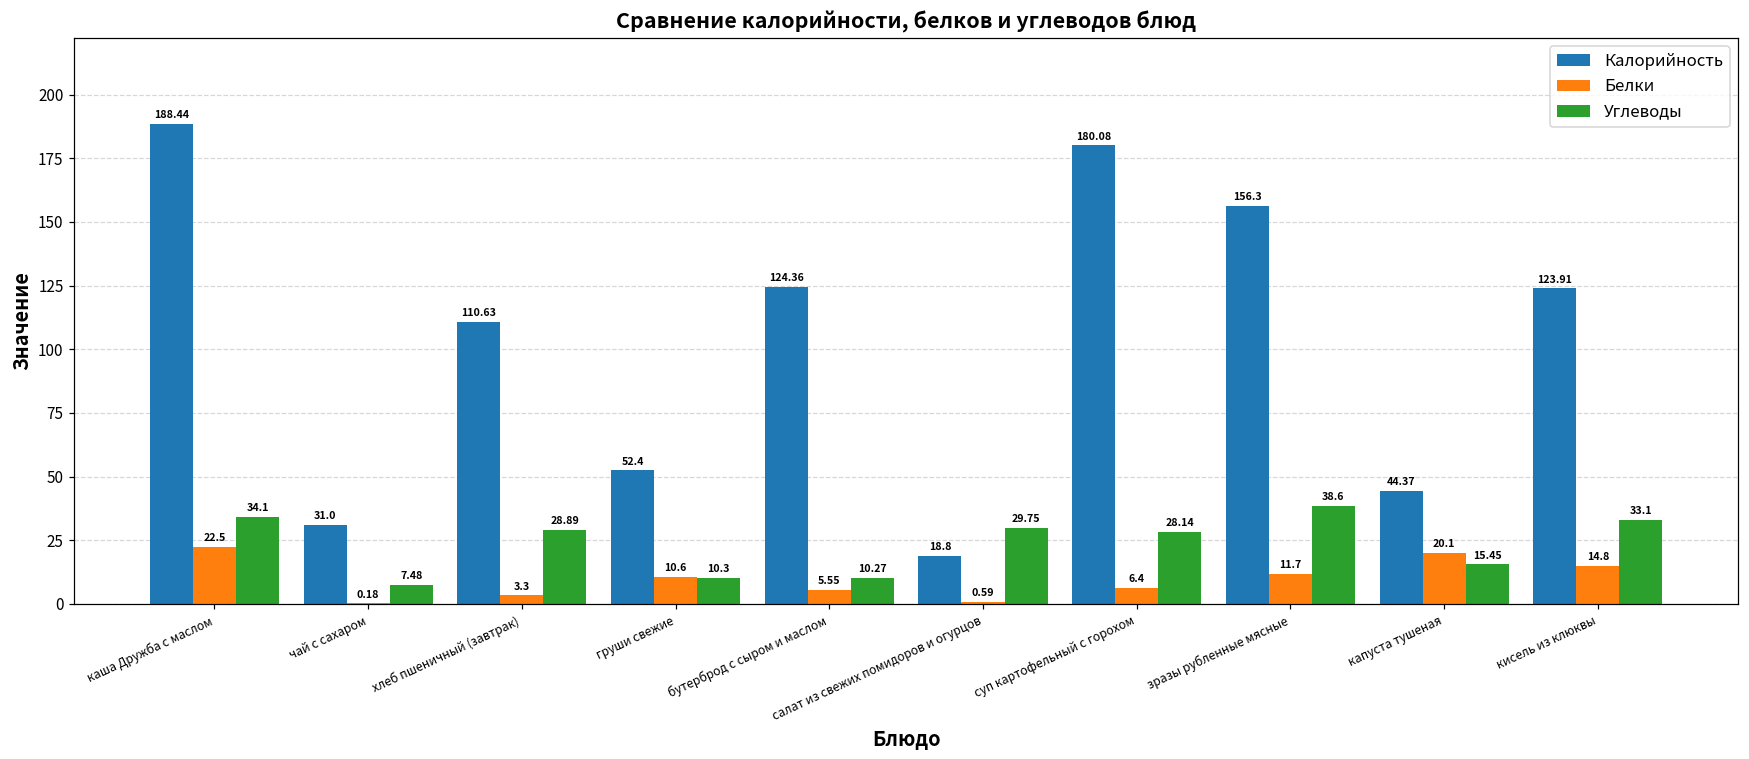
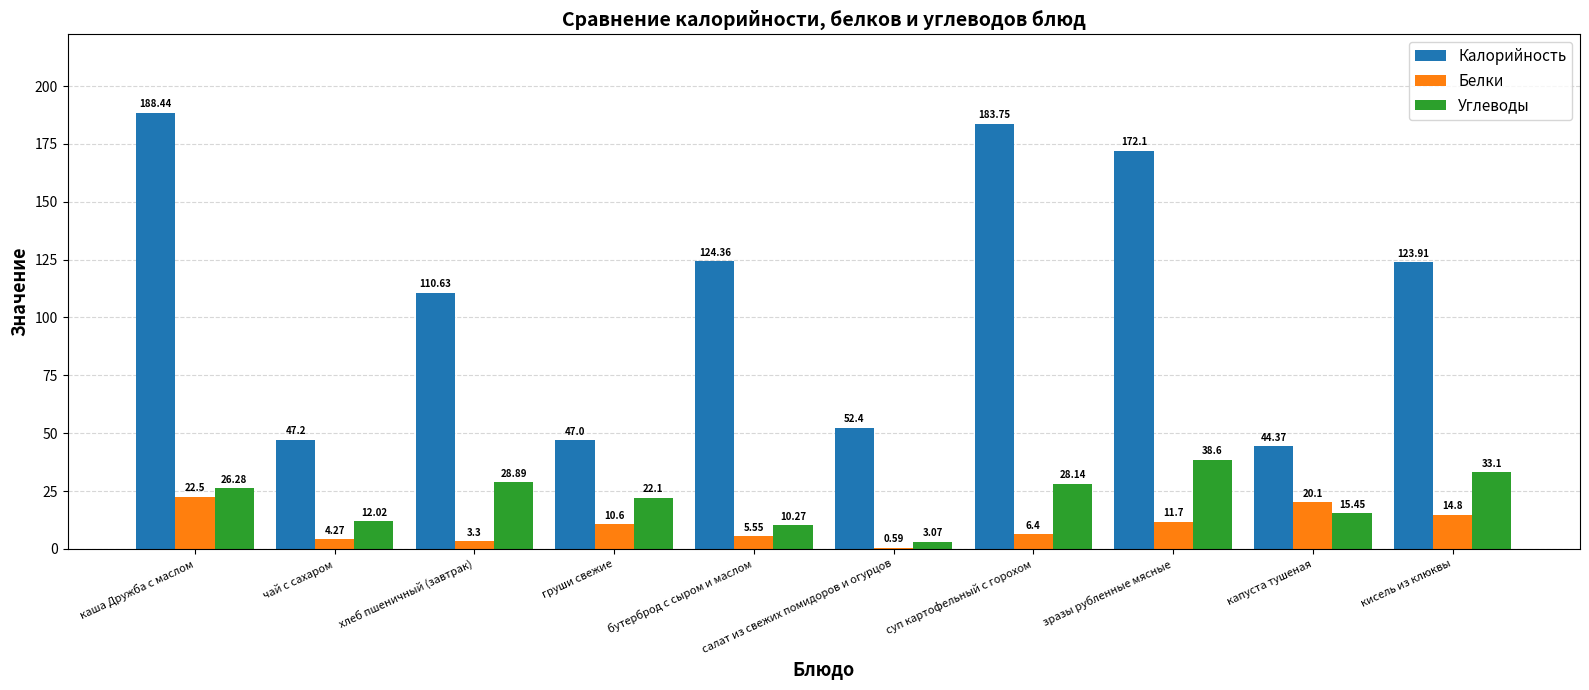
  {
    "Калорийность": {
      "каша Дружба с маслом": 188.44,
-     "чай с сахаром": 31.0,
+     "чай с сахаром": 47.2,
      "хлеб пшеничный (завтрак)": 110.63,
-     "груши свежие": 52.4,
+     "груши свежие": 47.0,
      "бутерброд с сыром и маслом": 124.36,
-     "салат из свежих помидоров и огурцов": 18.8,
-     "суп картофельный с горохом": 180.08,
-     "зразы рубленные мясные": 156.3,
+     "салат из свежих помидоров и огурцов": 52.4,
+     "суп картофельный с горохом": 183.75,
+     "зразы рубленные мясные": 172.1,
      "капуста тушеная": 44.37,
      "кисель из клюквы": 123.91
    },
    "Белки": {
      "каша Дружба с маслом": 22.5,
-     "чай с сахаром": 0.18,
+     "чай с сахаром": 4.27,
      "хлеб пшеничный (завтрак)": 3.3,
      "груши свежие": 10.6,
      "бутерброд с сыром и маслом": 5.55,
      "салат из свежих помидоров и огурцов": 0.59,
      "суп картофельный с горохом": 6.4,
      "зразы рубленные мясные": 11.7,
      "капуста тушеная": 20.1,
      "кисель из клюквы": 14.8
    },
    "Углеводы": {
-     "каша Дружба с маслом": 34.1,
-     "чай с сахаром": 7.48,
+     "каша Дружба с маслом": 26.28,
+     "чай с сахаром": 12.02,
      "хлеб пшеничный (завтрак)": 28.89,
-     "груши свежие": 10.3,
+     "груши свежие": 22.1,
      "бутерброд с сыром и маслом": 10.27,
-     "салат из свежих помидоров и огурцов": 29.75,
+     "салат из свежих помидоров и огурцов": 3.07,
      "суп картофельный с горохом": 28.14,
      "зразы рубленные мясные": 38.6,
      "капуста тушеная": 15.45,
      "кисель из клюквы": 33.1
    }
  }
